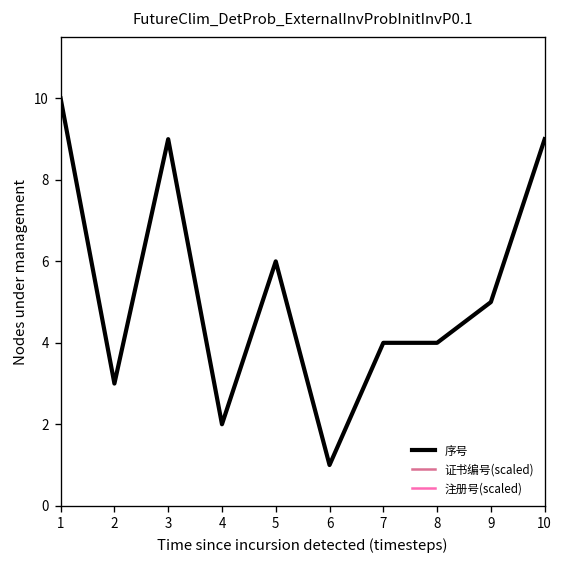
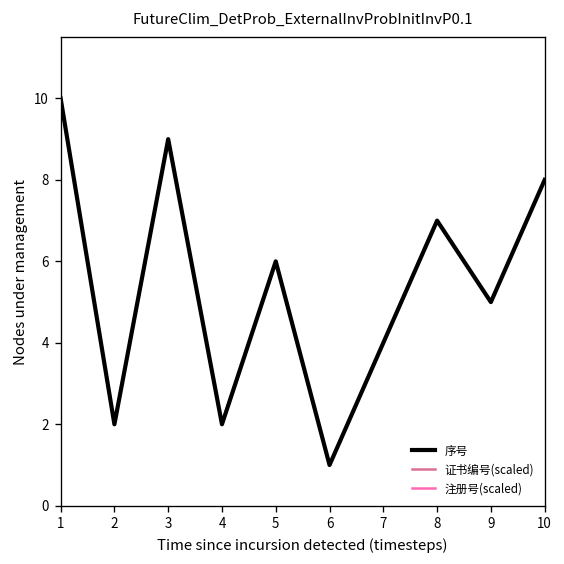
  {
    "序号": {
      "1": 10,
-     "2": 3,
+     "2": 2,
      "3": 9,
      "4": 2,
      "5": 6,
      "6": 1,
      "7": 4,
-     "8": 4,
+     "8": 7,
      "9": 5,
-     "10": 9
+     "10": 8
    }
  }
